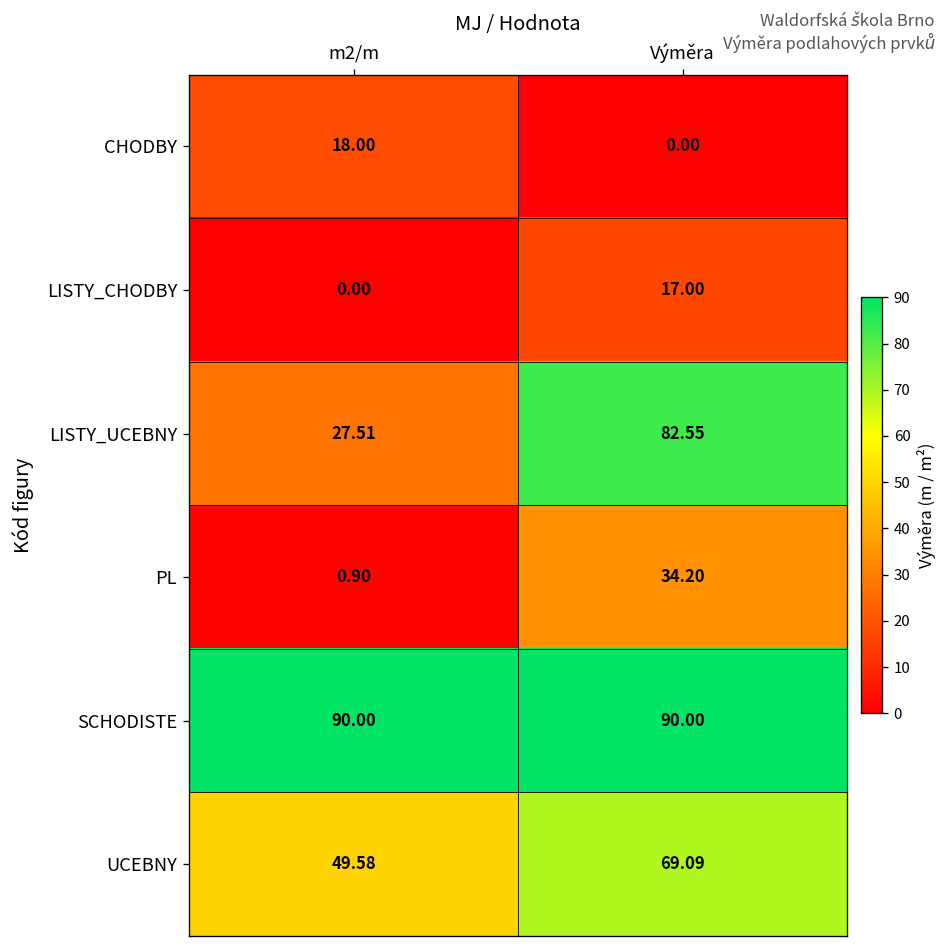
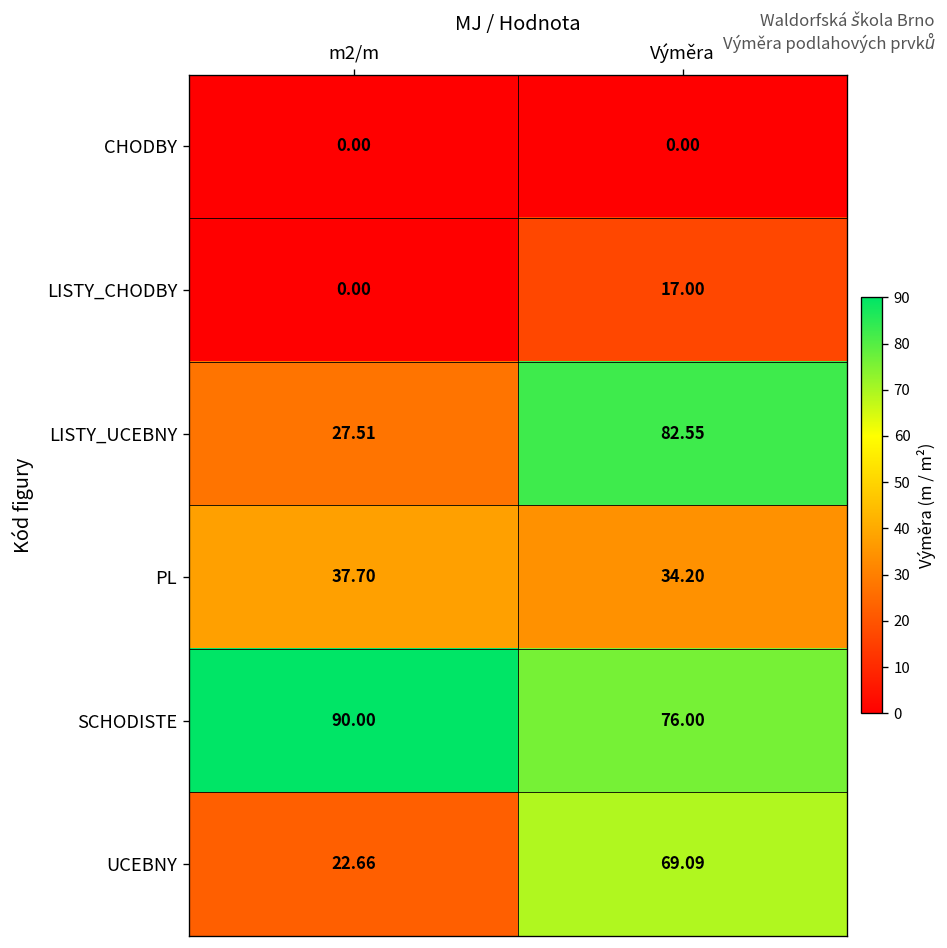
  {
    "CHODBY": {
-     "m2/m": 18.00,
+     "m2/m": 0.00,
      "Výměra": 0.00
    },
    "LISTY_CHODBY": {
      "m2/m": 0.00,
      "Výměra": 17.00
    },
    "LISTY_UCEBNY": {
      "m2/m": 27.51,
      "Výměra": 82.55
    },
    "PL": {
-     "m2/m": 0.90,
+     "m2/m": 37.70,
      "Výměra": 34.20
    },
    "SCHODISTE": {
      "m2/m": 90.00,
-     "Výměra": 90.00
+     "Výměra": 76.00
    },
    "UCEBNY": {
-     "m2/m": 49.58,
+     "m2/m": 22.66,
      "Výměra": 69.09
    }
  }
